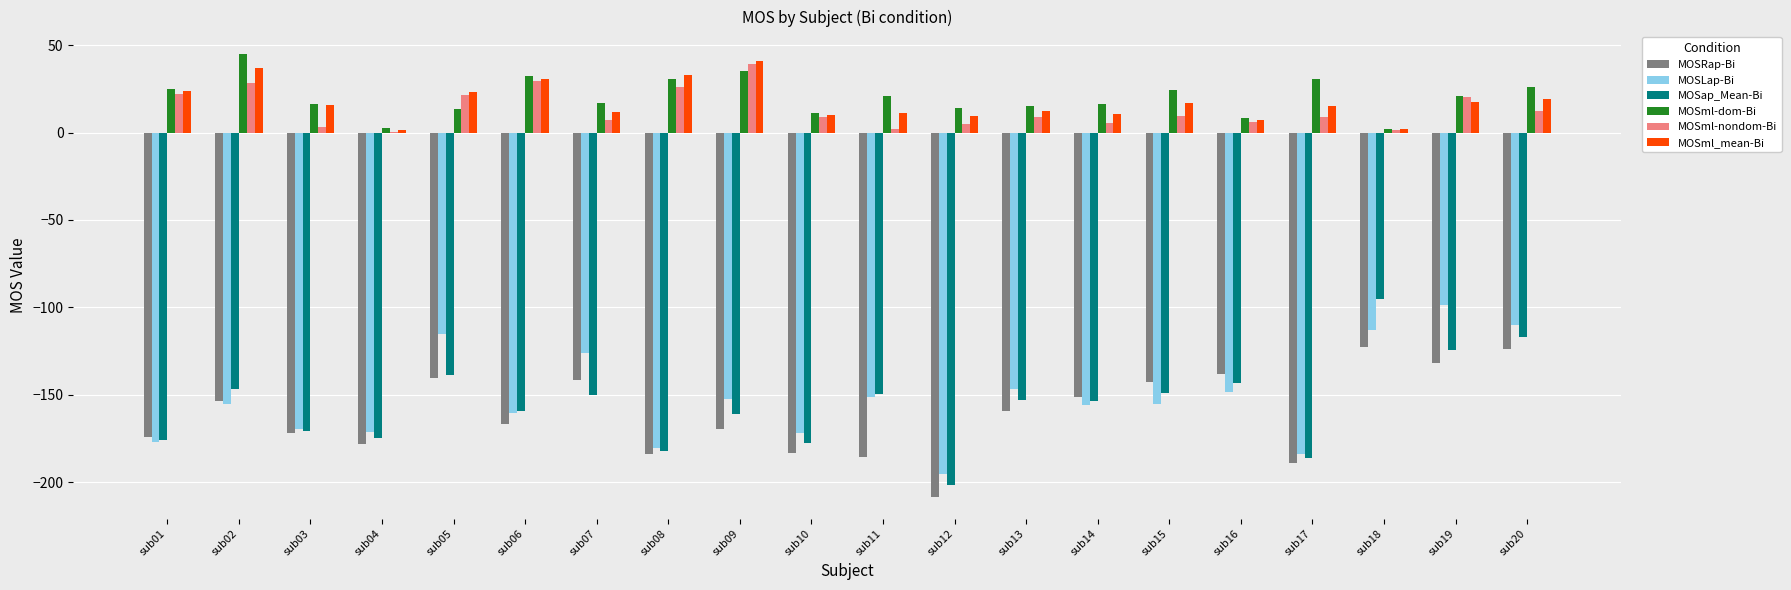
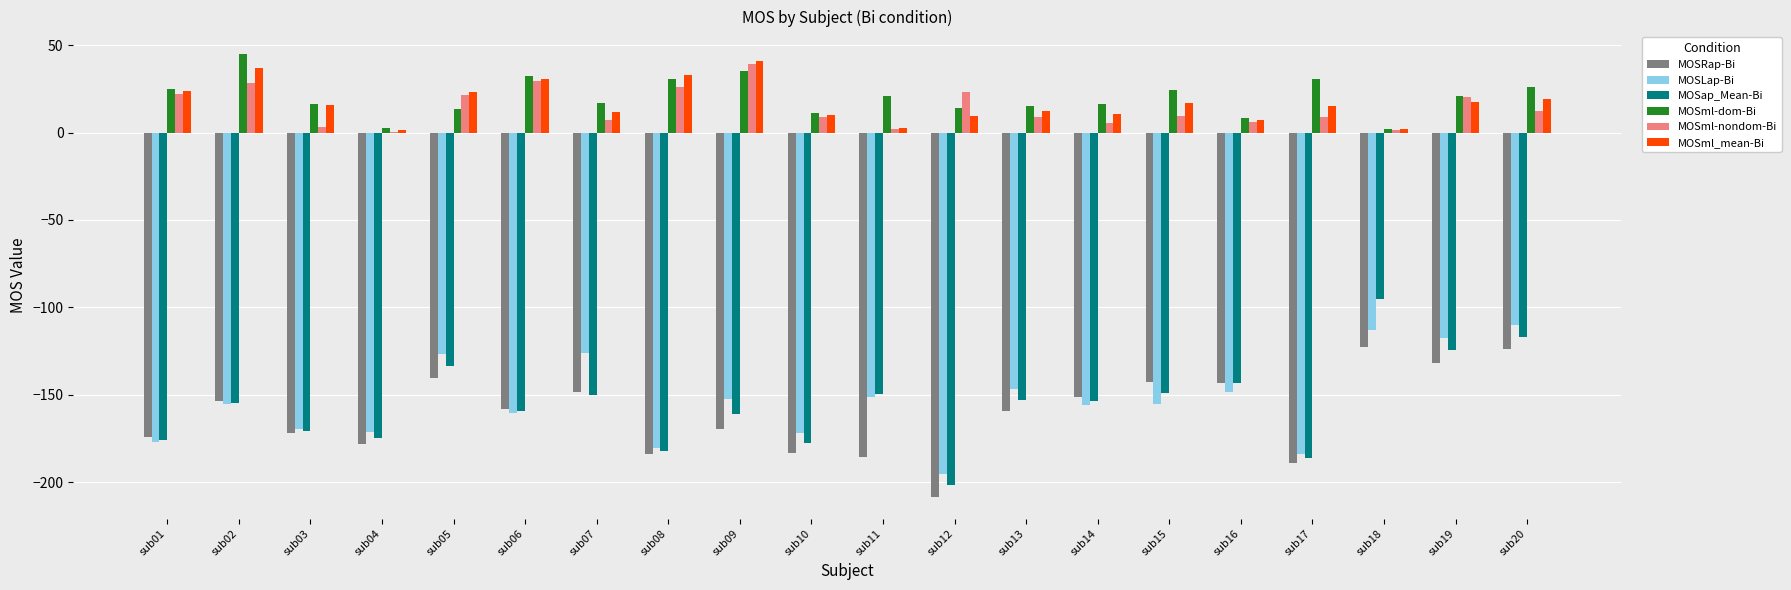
  {
    "MOSRap-Bi": {
      "sub01": -174,
      "sub02": -154,
      "sub03": -172,
      "sub04": -178,
      "sub05": -140,
-     "sub06": -167,
-     "sub07": -142,
+     "sub06": -158,
+     "sub07": -148,
      "sub08": -184,
      "sub09": -169,
      "sub10": -183,
      "sub11": -185,
      "sub12": -208,
      "sub13": -159,
      "sub14": -151,
      "sub15": -142,
-     "sub16": -138,
+     "sub16": -143,
      "sub17": -189,
      "sub18": -123,
      "sub19": -132,
      "sub20": -124
    },
    "MOSLap-Bi": {
      "sub01": -177,
      "sub02": -155,
      "sub03": -169,
      "sub04": -171,
-     "sub05": -115,
+     "sub05": -127,
      "sub06": -161,
      "sub07": -126,
      "sub08": -180,
      "sub09": -152,
      "sub10": -172,
      "sub11": -151,
      "sub12": -195,
      "sub13": -146,
      "sub14": -156,
      "sub15": -156,
      "sub16": -148,
      "sub17": -184,
      "sub18": -113,
-     "sub19": -99,
+     "sub19": -118,
      "sub20": -110
    },
    "MOSap_Mean-Bi": {
      "sub01": -176,
-     "sub02": -146,
+     "sub02": -155,
      "sub03": -171,
      "sub04": -175,
-     "sub05": -139,
+     "sub05": -133,
      "sub06": -159,
      "sub07": -150,
      "sub08": -182,
      "sub09": -161,
      "sub10": -178,
      "sub11": -149,
      "sub12": -202,
      "sub13": -153,
      "sub14": -153,
      "sub15": -149,
      "sub16": -143,
      "sub17": -186,
      "sub18": -95,
      "sub19": -125,
      "sub20": -117
    },
    "MOSml-dom-Bi": {
      "sub01": 25,
      "sub02": 45,
      "sub03": 17,
      "sub04": 3,
      "sub05": 14,
      "sub06": 32,
      "sub07": 17,
      "sub08": 31,
      "sub09": 35,
      "sub10": 11,
      "sub11": 21,
      "sub12": 14,
      "sub13": 15,
      "sub14": 16,
      "sub15": 24,
      "sub16": 8,
      "sub17": 31,
      "sub18": 2,
      "sub19": 21,
      "sub20": 26
    },
    "MOSml-nondom-Bi": {
      "sub01": 22,
      "sub02": 28,
      "sub03": 3,
      "sub05": 21,
      "sub06": 30,
      "sub07": 7,
      "sub08": 26,
      "sub09": 39,
      "sub10": 9,
      "sub11": 2,
-     "sub12": 5,
+     "sub12": 23,
      "sub13": 9,
      "sub14": 5,
      "sub15": 9,
      "sub16": 6,
      "sub17": 9,
      "sub18": 2,
      "sub19": 20,
      "sub20": 13
    },
    "MOSml_mean-Bi": {
      "sub01": 24,
      "sub02": 37,
      "sub03": 16,
      "sub05": 23,
      "sub06": 31,
      "sub07": 12,
      "sub08": 33,
      "sub09": 41,
      "sub10": 10,
-     "sub11": 11,
+     "sub11": 3,
      "sub12": 10,
      "sub13": 12,
      "sub14": 11,
      "sub15": 17,
      "sub16": 7,
      "sub17": 15,
      "sub18": 2,
      "sub19": 18,
      "sub20": 19
    }
  }
